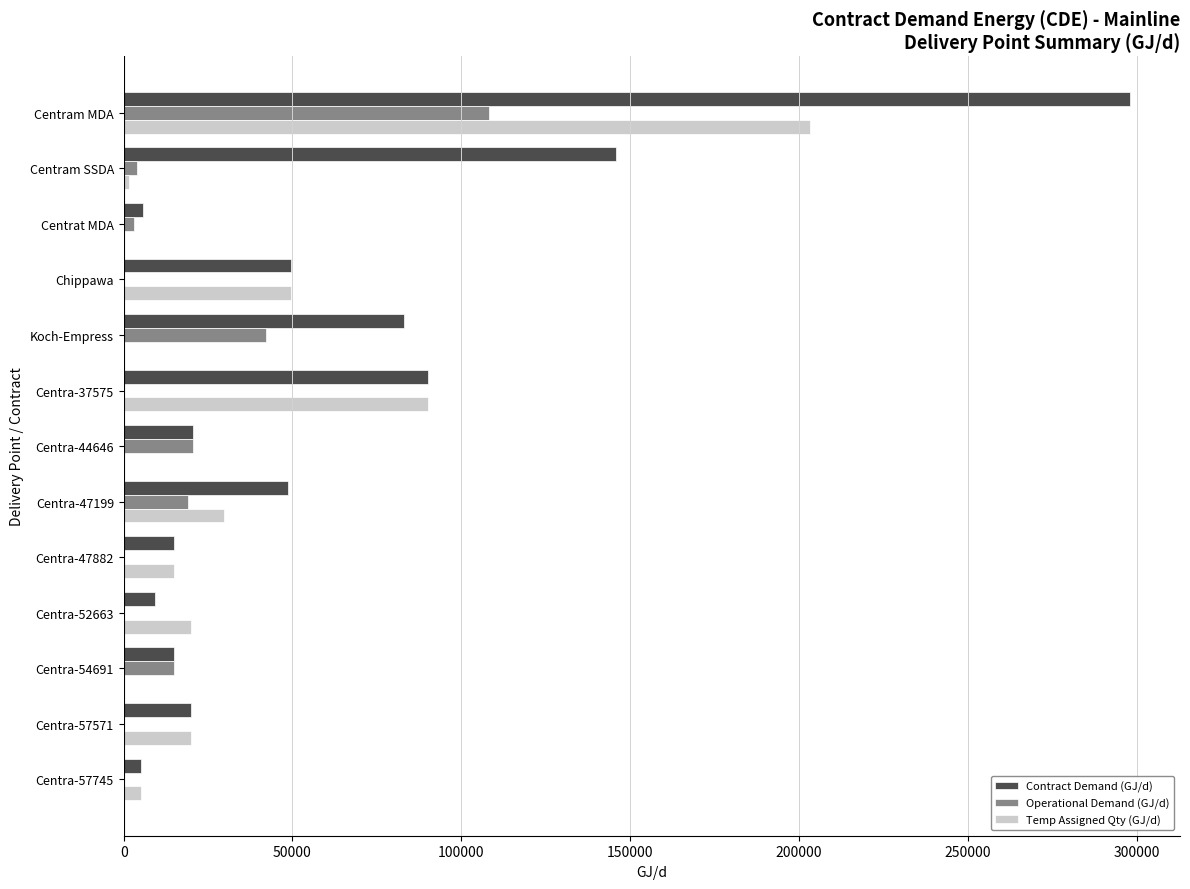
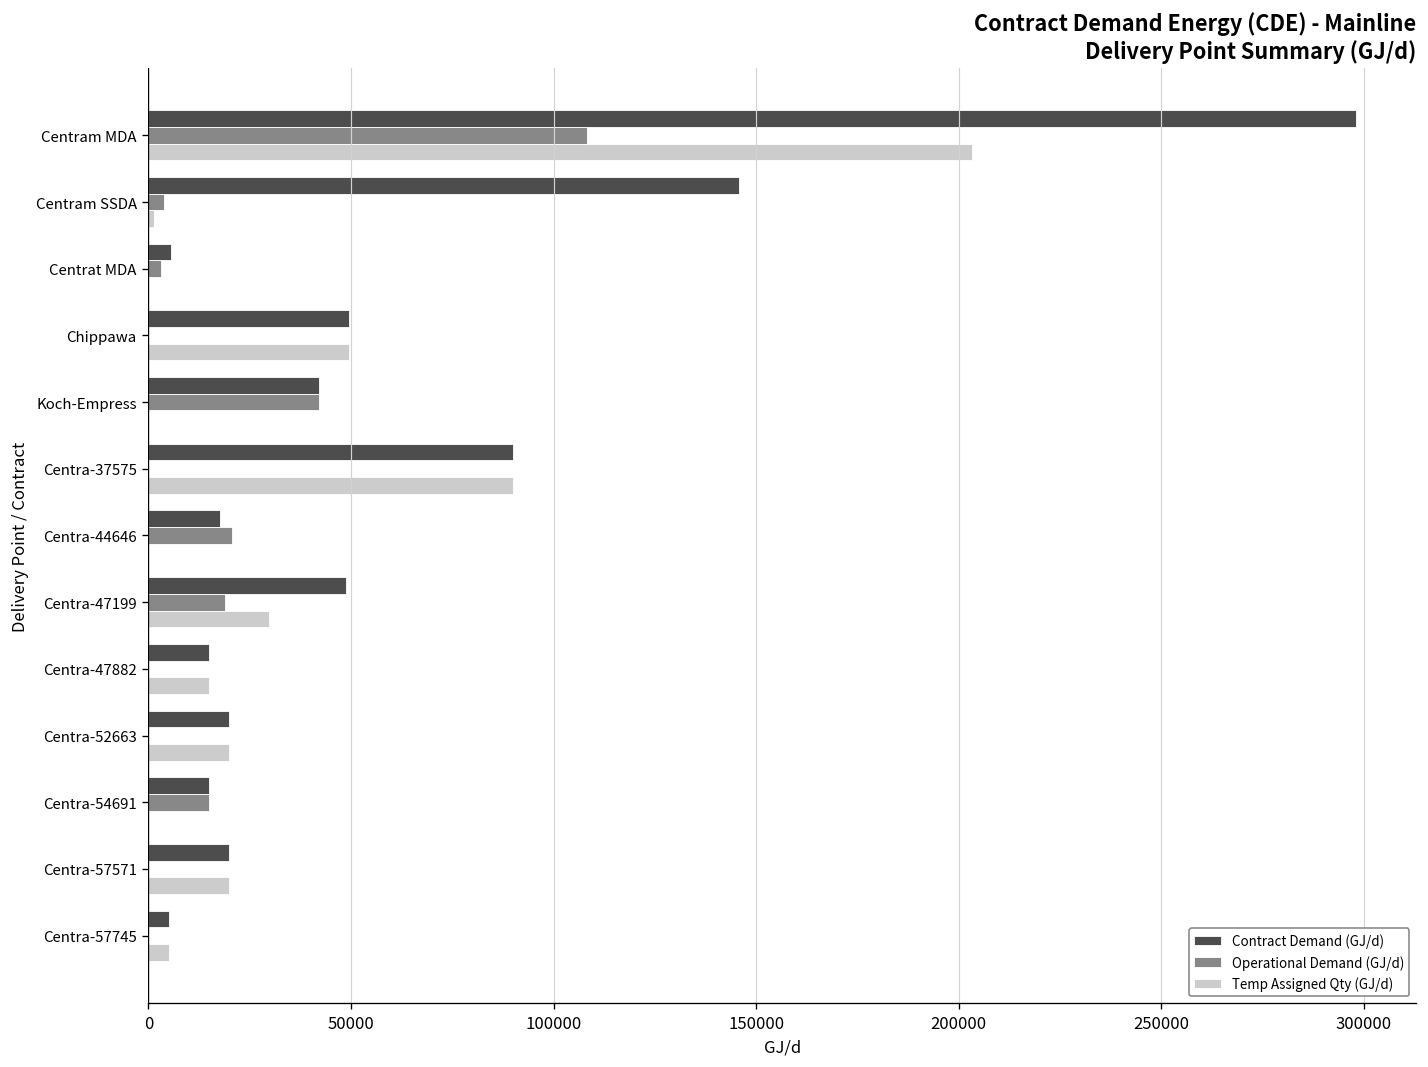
  {
    "Contract Demand (GJ/d)": {
      "Centram MDA": 298000,
      "Centram SSDA": 146000,
      "Centrat MDA": 6000,
      "Chippawa": 50000,
-     "Koch-Empress": 83000,
+     "Koch-Empress": 42000,
      "Centra-37575": 90000,
-     "Centra-44646": 21000,
+     "Centra-44646": 18000,
      "Centra-47199": 49000,
      "Centra-47882": 15000,
-     "Centra-52663": 9000,
+     "Centra-52663": 20000,
      "Centra-54691": 15000,
      "Centra-57571": 20000,
      "Centra-57745": 5000
    },
    "Operational Demand (GJ/d)": {
      "Centram MDA": 108000,
      "Centram SSDA": 4000,
      "Centrat MDA": 3000,
      "Chippawa": 0,
      "Koch-Empress": 42000,
      "Centra-37575": 0,
      "Centra-44646": 21000,
      "Centra-47199": 19000,
      "Centra-47882": 0,
      "Centra-52663": 0,
      "Centra-54691": 15000,
      "Centra-57571": 0,
      "Centra-57745": 0
    },
    "Temp Assigned Qty (GJ/d)": {
      "Centram MDA": 203000,
      "Centram SSDA": 2000,
      "Centrat MDA": 0,
      "Chippawa": 50000,
      "Koch-Empress": 0,
      "Centra-37575": 90000,
      "Centra-44646": 0,
      "Centra-47199": 30000,
      "Centra-47882": 15000,
      "Centra-52663": 20000,
      "Centra-54691": 0,
      "Centra-57571": 20000,
      "Centra-57745": 5000
    }
  }
